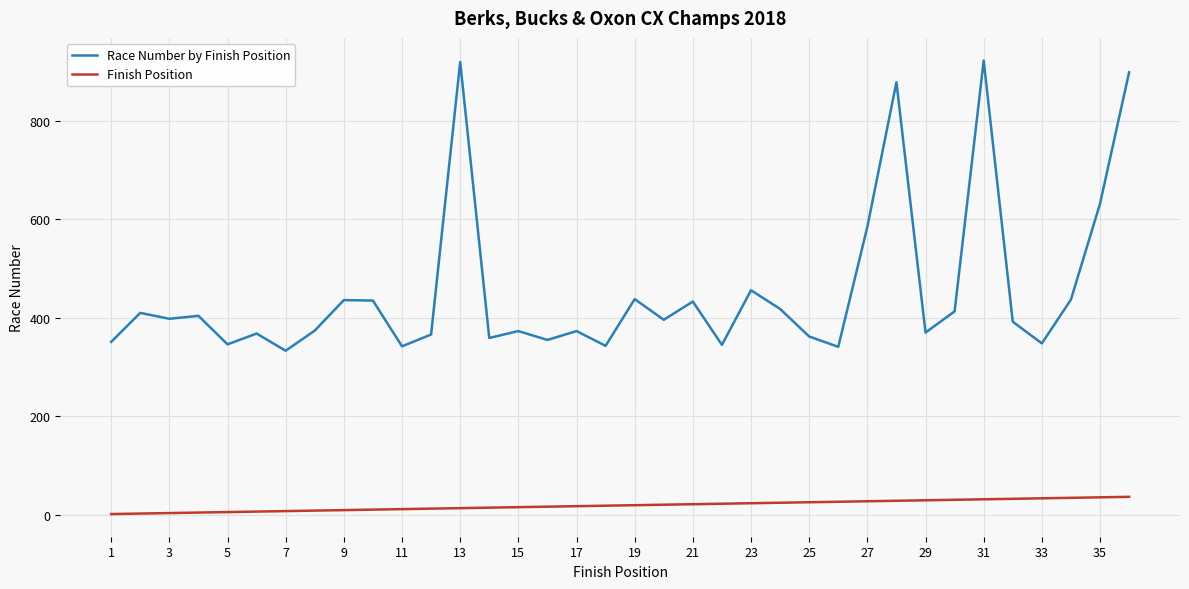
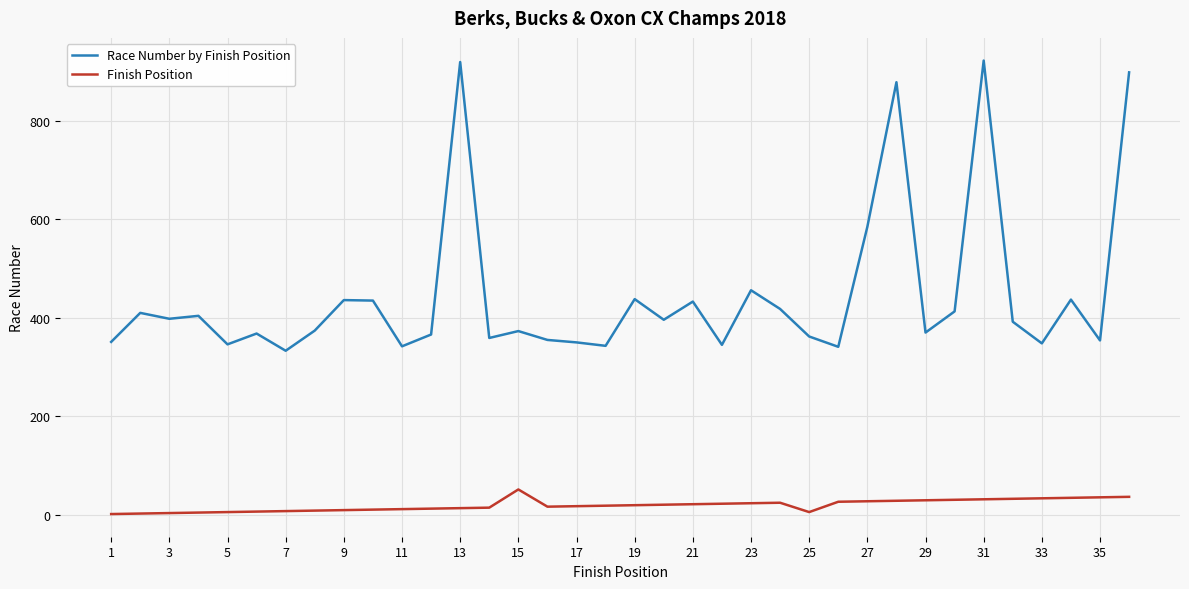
  {
    "Race Number by Finish Position": {
      "1": 350,
      "3": 400,
      "5": 350,
      "7": 330,
      "9": 440,
      "11": 340,
      "13": 920,
      "15": 370,
-     "17": 370,
+     "17": 350,
      "19": 440,
      "21": 430,
      "23": 460,
      "25": 360,
      "27": 590,
      "29": 370,
      "31": 920,
      "33": 350,
-     "35": 630
+     "35": 350
    },
    "Finish Position": {
      "1": 0,
      "3": 0,
      "5": 10,
      "7": 10,
      "9": 10,
      "11": 10,
      "13": 10,
-     "15": 20,
+     "15": 50,
      "17": 20,
      "19": 20,
      "21": 20,
      "23": 20,
-     "25": 30,
+     "25": 10,
      "27": 30,
      "29": 30,
      "31": 30,
      "33": 30,
      "35": 40
    }
  }
